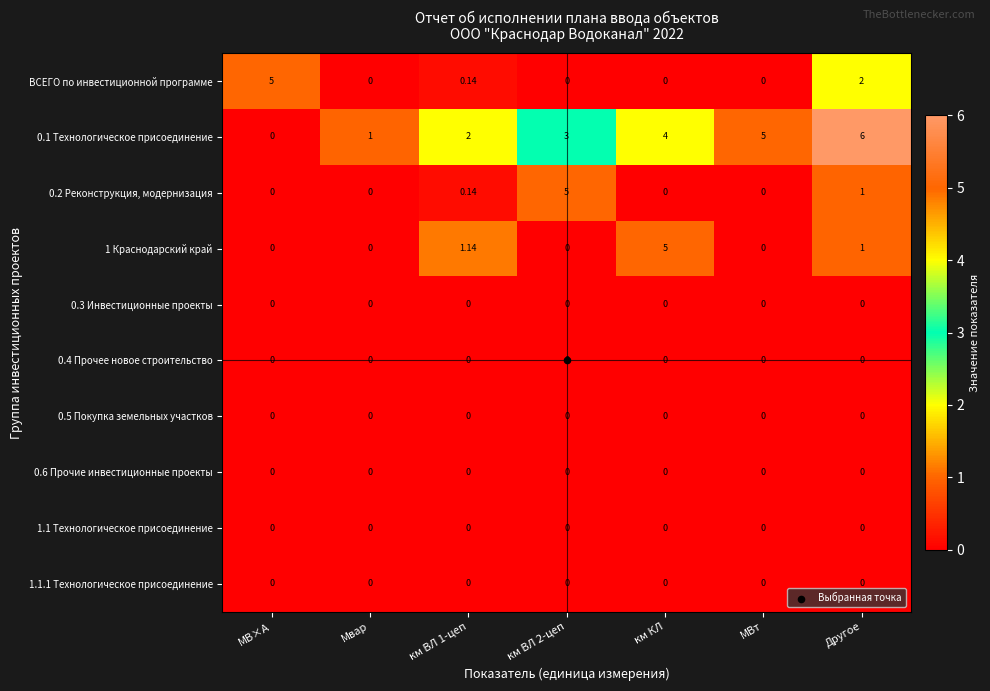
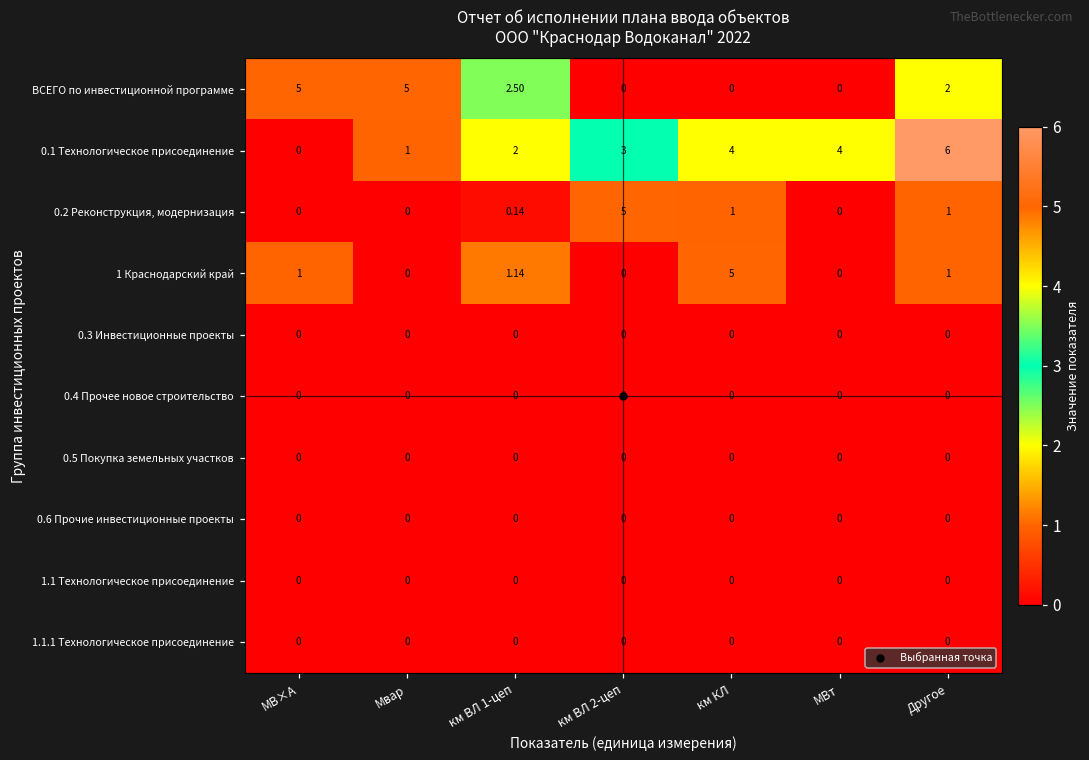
  {
    "ВСЕГО по инвестиционной программе": {
      "МВ×А": 5,
-     "Мвар": 0,
-     "км ВЛ 1-цеп": 0.14,
+     "Мвар": 5,
+     "км ВЛ 1-цеп": 2.50,
      "км ВЛ 2-цеп": 0,
      "км КЛ": 0,
      "МВт": 0,
      "Другое": 2
    },
    "0.1 Технологическое присоединение": {
      "МВ×А": 0,
      "Мвар": 1,
      "км ВЛ 1-цеп": 2,
      "км ВЛ 2-цеп": 3,
      "км КЛ": 4,
-     "МВт": 5,
+     "МВт": 4,
      "Другое": 6
    },
    "0.2 Реконструкция, модернизация": {
      "МВ×А": 0,
      "Мвар": 0,
      "км ВЛ 1-цеп": 0.14,
      "км ВЛ 2-цеп": 5,
-     "км КЛ": 0,
+     "км КЛ": 1,
      "МВт": 0,
      "Другое": 1
    },
    "1 Краснодарский край": {
-     "МВ×А": 0,
+     "МВ×А": 1,
      "Мвар": 0,
      "км ВЛ 1-цеп": 1.14,
      "км ВЛ 2-цеп": 0,
      "км КЛ": 5,
      "МВт": 0,
      "Другое": 1
    },
    "0.3 Инвестиционные проекты": {
      "МВ×А": 0,
      "Мвар": 0,
      "км ВЛ 1-цеп": 0,
      "км ВЛ 2-цеп": 0,
      "км КЛ": 0,
      "МВт": 0,
      "Другое": 0
    },
    "0.4 Прочее новое строительство": {
      "МВ×А": 0,
      "Мвар": 0,
      "км ВЛ 1-цеп": 0,
      "км КЛ": 0,
      "МВт": 0,
      "Другое": 0
    },
    "0.5 Покупка земельных участков": {
      "МВ×А": 0,
      "Мвар": 0,
      "км ВЛ 1-цеп": 0,
      "км ВЛ 2-цеп": 0,
      "км КЛ": 0,
      "МВт": 0,
      "Другое": 0
    },
    "0.6 Прочие инвестиционные проекты": {
      "МВ×А": 0,
      "Мвар": 0,
      "км ВЛ 1-цеп": 0,
      "км ВЛ 2-цеп": 0,
      "км КЛ": 0,
      "МВт": 0,
      "Другое": 0
    },
    "1.1 Технологическое присоединение": {
      "МВ×А": 0,
      "Мвар": 0,
      "км ВЛ 1-цеп": 0,
      "км ВЛ 2-цеп": 0,
      "км КЛ": 0,
      "МВт": 0,
      "Другое": 0
    },
    "1.1.1 Технологическое присоединение": {
      "МВ×А": 0,
      "Мвар": 0,
      "км ВЛ 1-цеп": 0,
      "км ВЛ 2-цеп": 0,
      "км КЛ": 0,
      "МВт": 0
    }
  }
